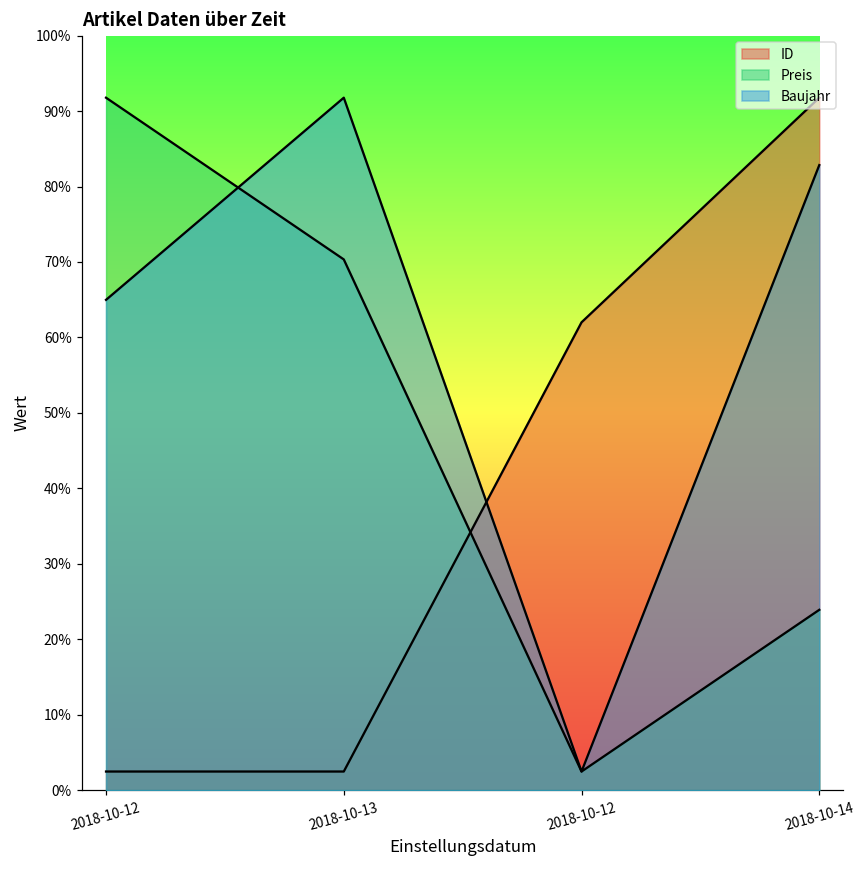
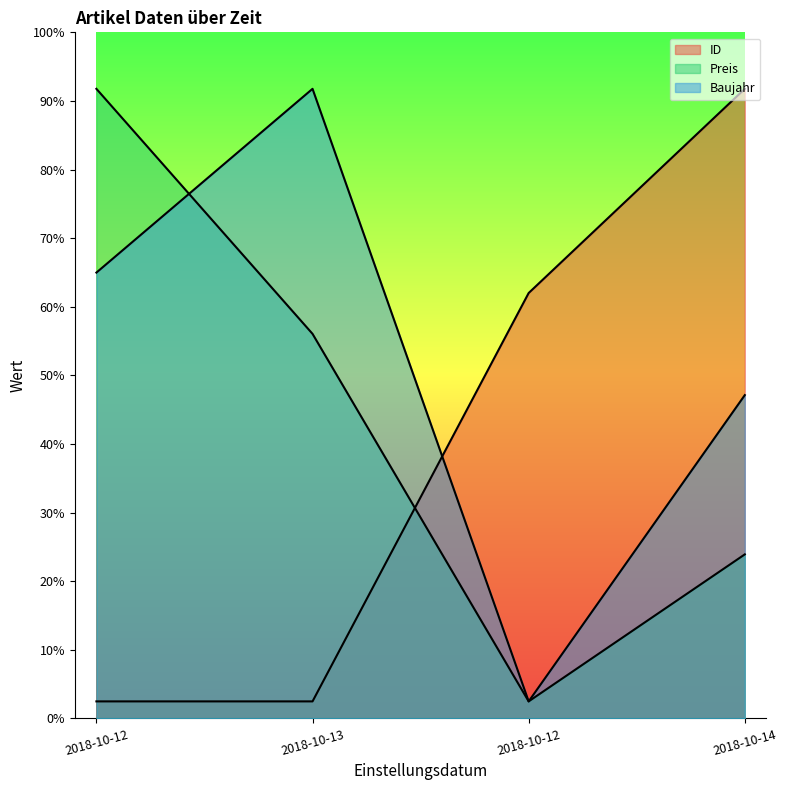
  {
    "ID": {
      "2018-10-13": "2%"
    },
    "Preis": {
-     "2018-10-13": "70%",
+     "2018-10-13": "56%",
      "2018-10-14": "24%"
    },
    "Baujahr": {
      "2018-10-13": "92%",
-     "2018-10-14": "83%"
+     "2018-10-14": "47%"
    }
  }
